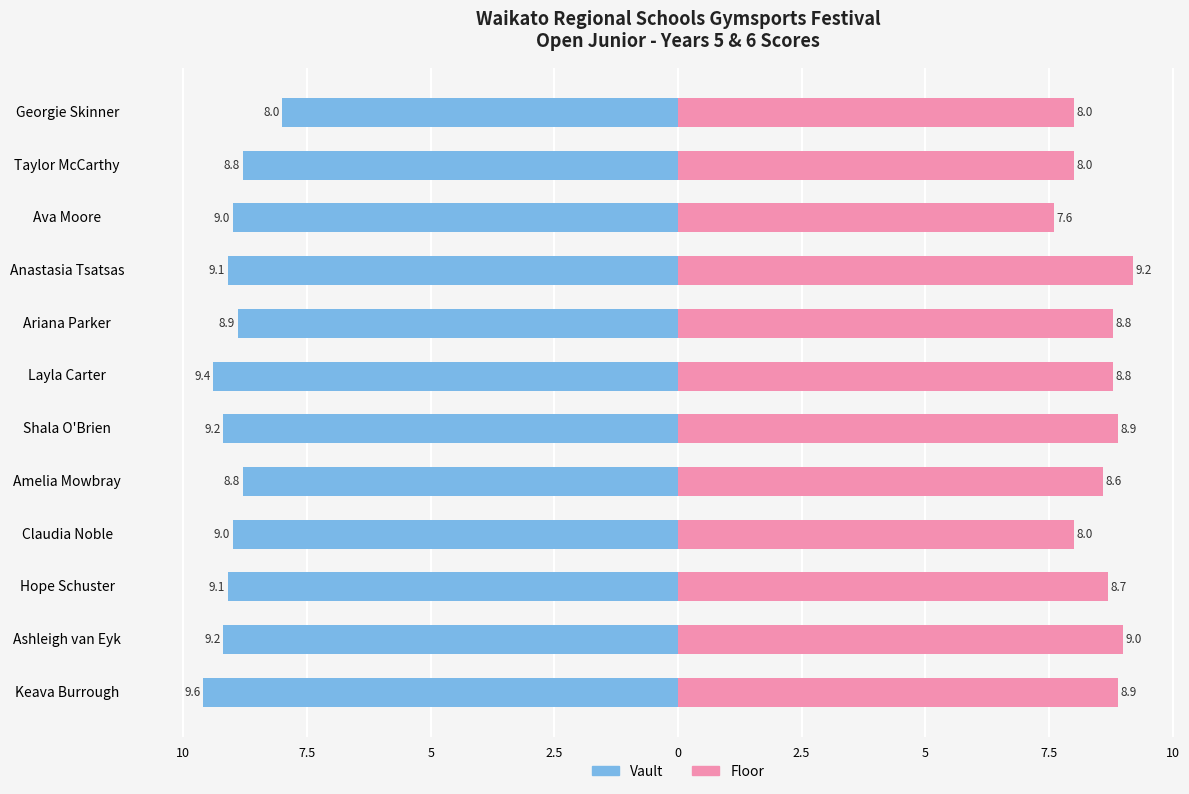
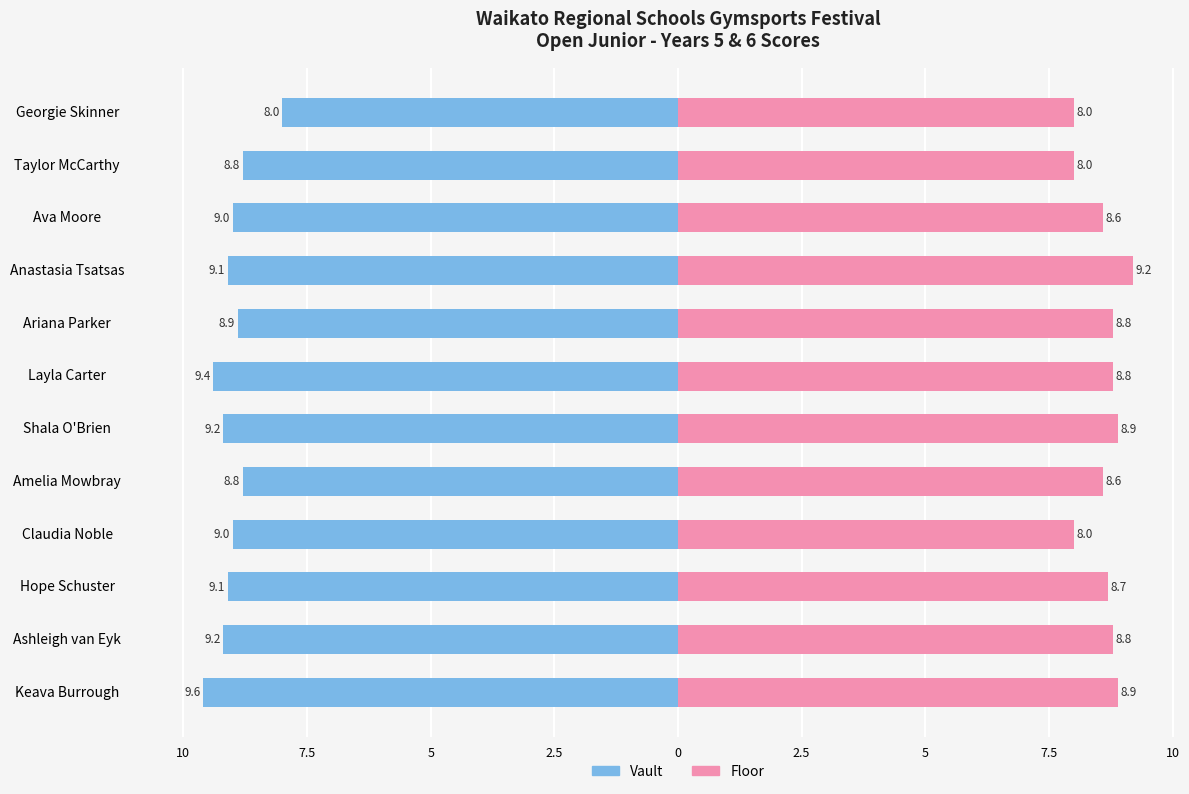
  {
    "Floor": {
      "Georgie Skinner": 8.0,
      "Taylor McCarthy": 8.0,
-     "Ava Moore": 7.6,
+     "Ava Moore": 8.6,
      "Anastasia Tsatsas": 9.2,
      "Ariana Parker": 8.8,
      "Layla Carter": 8.8,
      "Shala O'Brien": 8.9,
      "Amelia Mowbray": 8.6,
      "Claudia Noble": 8.0,
      "Hope Schuster": 8.7,
-     "Ashleigh van Eyk": 9.0,
+     "Ashleigh van Eyk": 8.8,
      "Keava Burrough": 8.9
    }
  }
